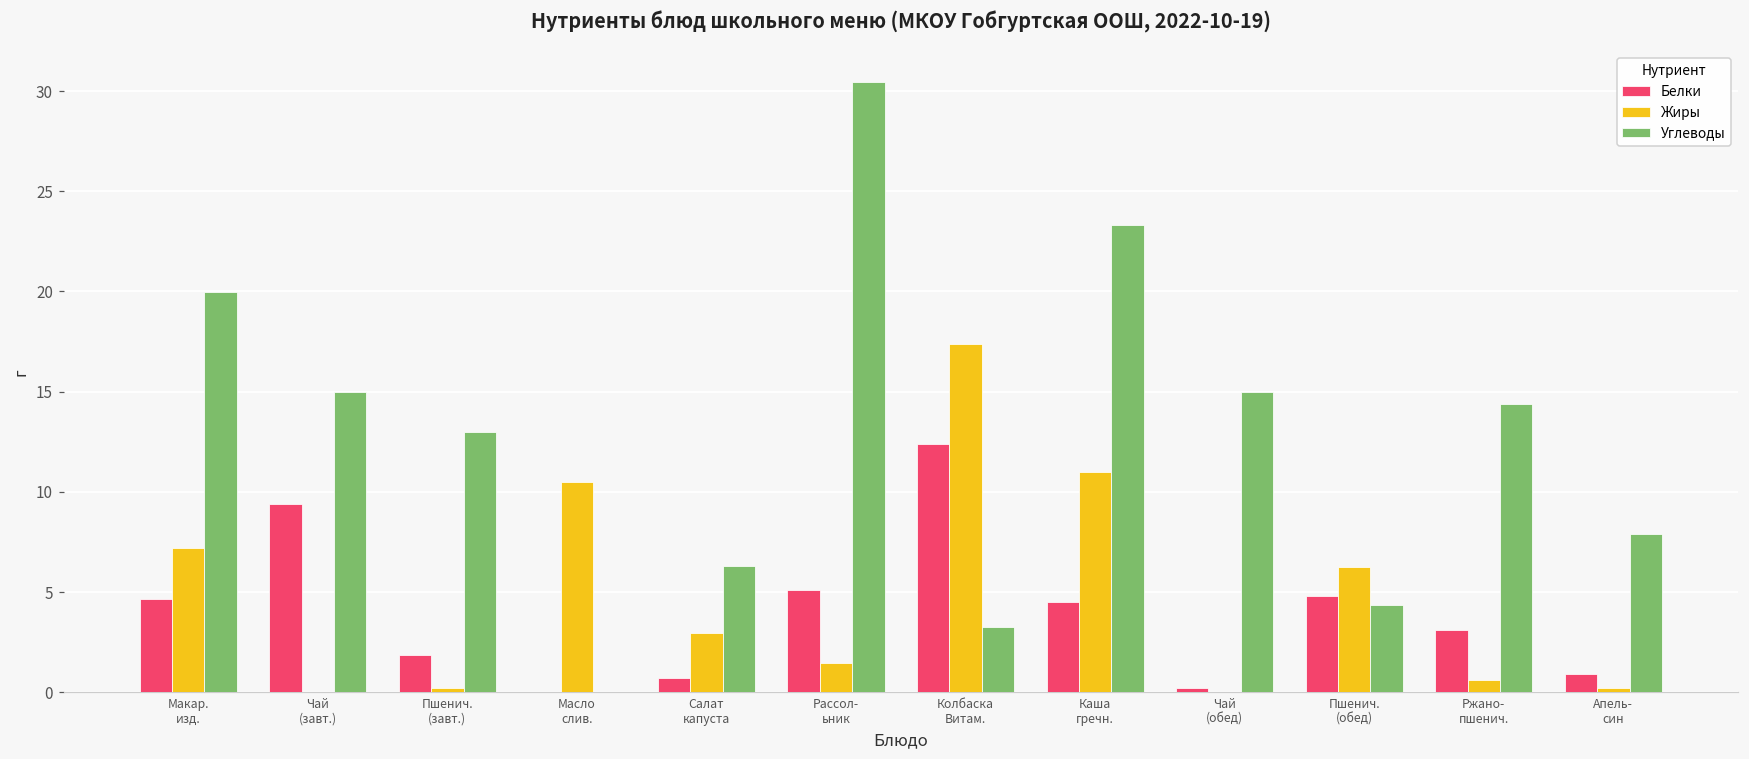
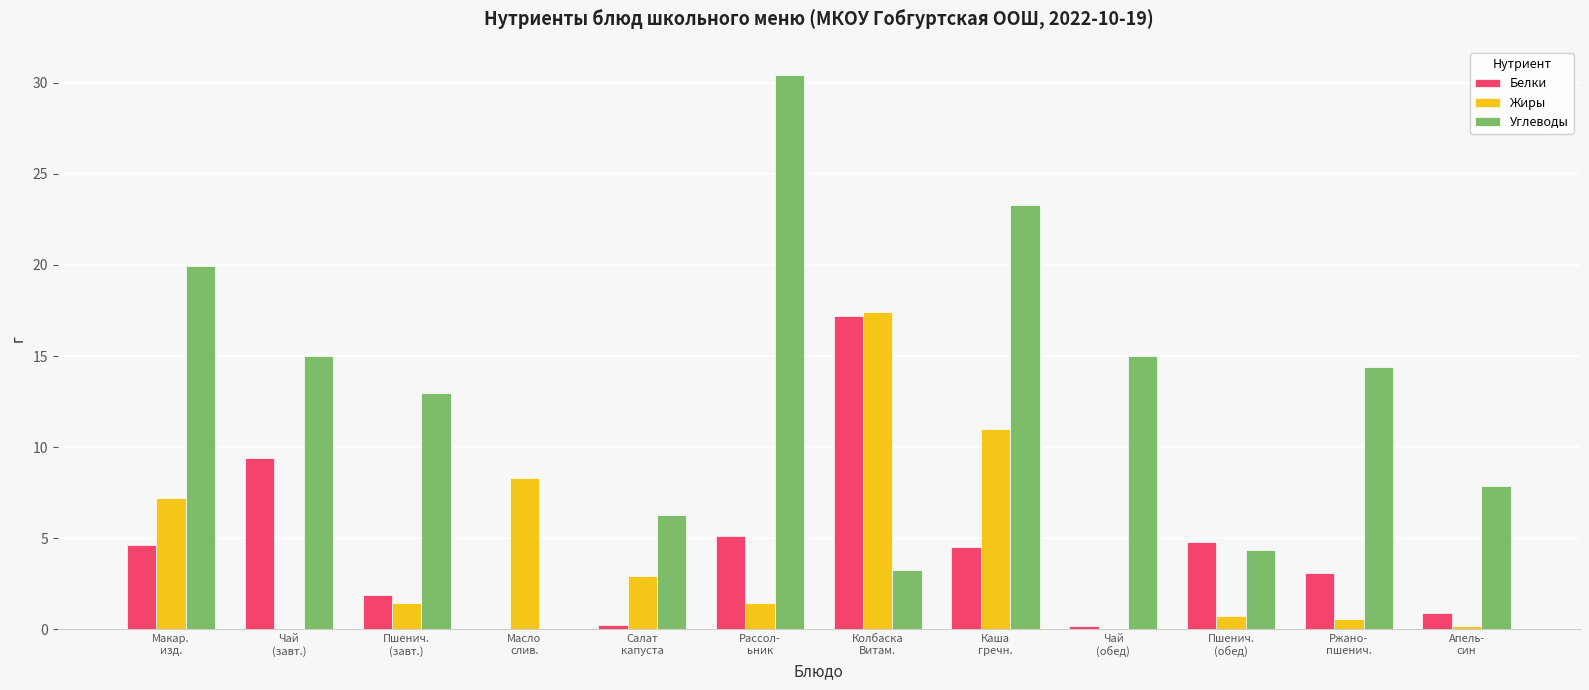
  {
    "Белки": {
      "Макар. изд.": 4.7,
      "Чай (завт.)": 9.4,
      "Пшенич. (завт.)": 1.9,
-     "Салат капуста": 0.7,
+     "Салат капуста": 0.3,
      "Рассол- ьник": 5.1,
-     "Колбаска Витам.": 12.4,
+     "Колбаска Витам.": 17.2,
      "Каша гречн.": 4.5,
      "Чай (обед)": 0.2,
      "Пшенич. (обед)": 4.8,
      "Ржано- пшенич.": 3.1,
      "Апель- син": 0.9
    },
    "Жиры": {
      "Макар. изд.": 7.2,
      "Чай (завт.)": 0.0,
-     "Пшенич. (завт.)": 0.2,
-     "Масло слив.": 10.5,
+     "Пшенич. (завт.)": 1.5,
+     "Масло слив.": 8.3,
      "Салат капуста": 2.9,
      "Рассол- ьник": 1.5,
      "Колбаска Витам.": 17.4,
      "Каша гречн.": 11.0,
      "Чай (обед)": 0.0,
-     "Пшенич. (обед)": 6.3,
+     "Пшенич. (обед)": 0.8,
      "Ржано- пшенич.": 0.6,
      "Апель- син": 0.2
    },
    "Углеводы": {
      "Макар. изд.": 20.0,
      "Чай (завт.)": 15.0,
      "Пшенич. (завт.)": 13.0,
      "Салат капуста": 6.3,
      "Рассол- ьник": 30.5,
      "Колбаска Витам.": 3.3,
      "Каша гречн.": 23.3,
      "Чай (обед)": 15.0,
      "Пшенич. (обед)": 4.4,
      "Ржано- пшенич.": 14.4,
      "Апель- син": 7.9
    }
  }
